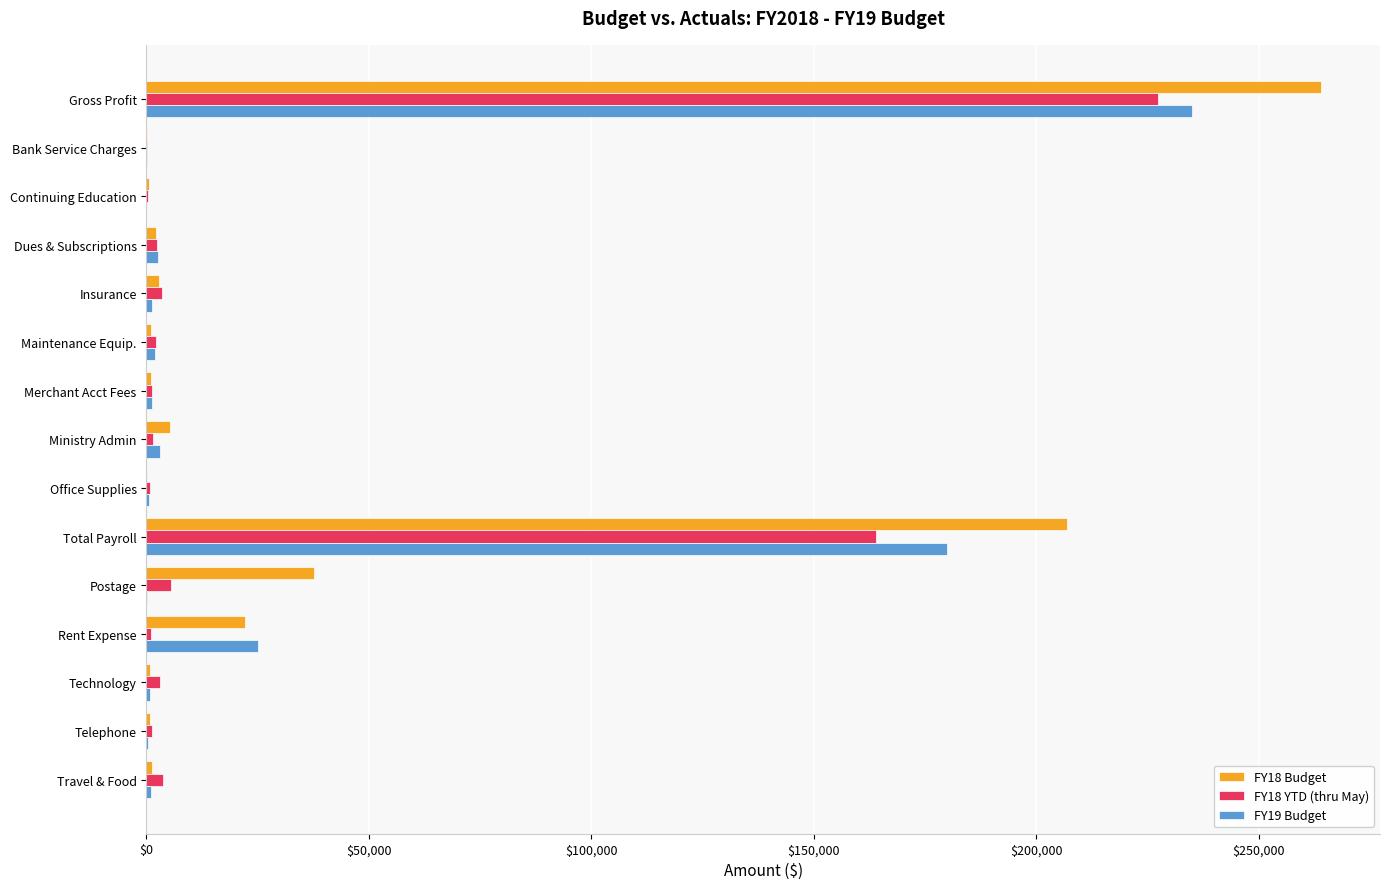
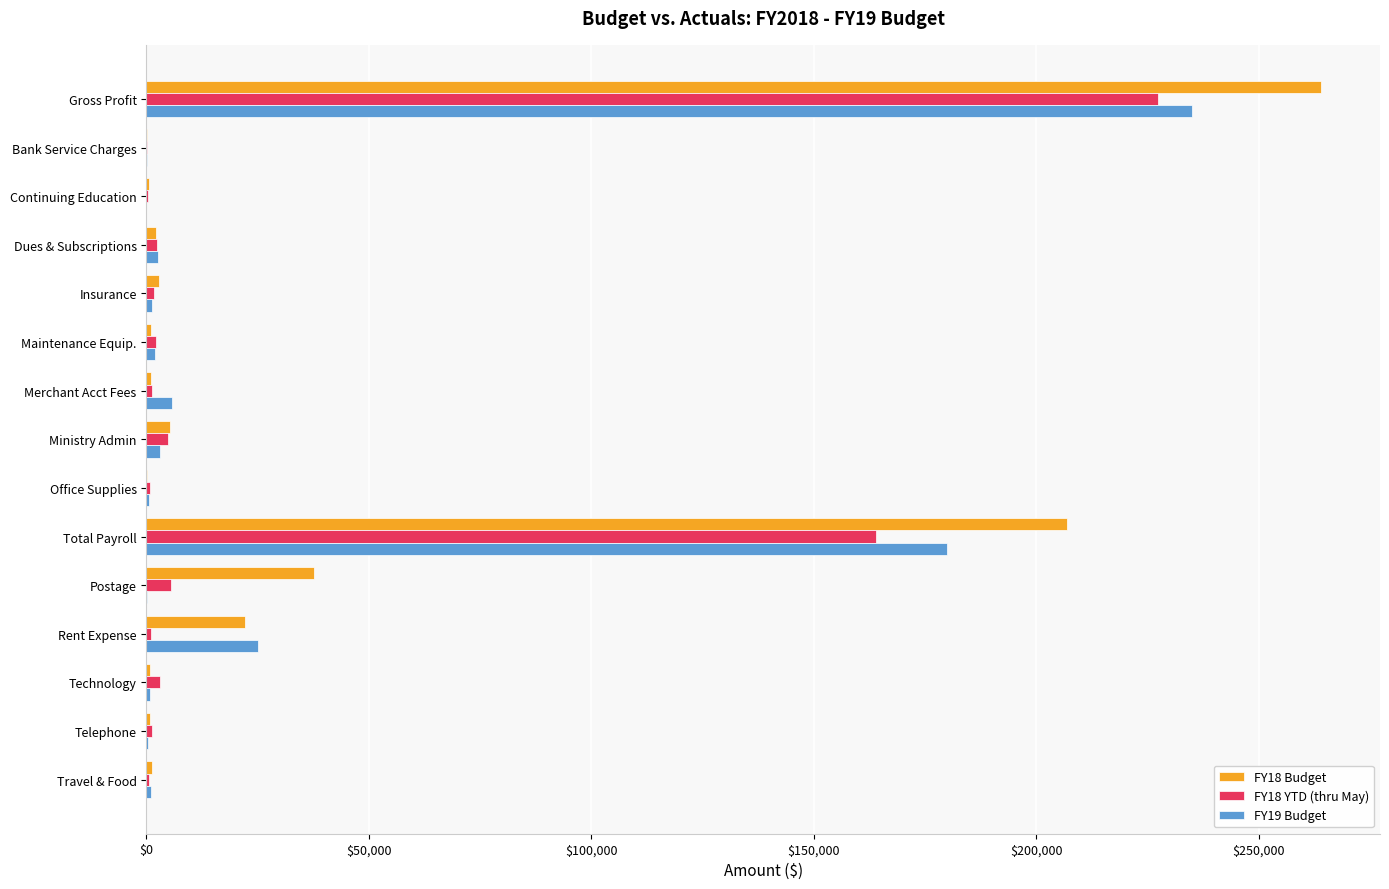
  {
    "FY18 Budget": {
      "Gross Profit": "$264,000",
      "Continuing Education": "$1,000",
      "Dues & Subscriptions": "$2,000",
      "Insurance": "$3,000",
      "Maintenance Equip.": "$1,000",
      "Merchant Acct Fees": "$1,000",
      "Ministry Admin": "$5,000",
      "Total Payroll": "$207,000",
      "Postage": "$38,000",
      "Rent Expense": "$22,000",
      "Technology": "$1,000",
      "Telephone": "$1,000",
      "Travel & Food": "$1,000"
    },
    "FY18 YTD (thru May)": {
      "Gross Profit": "$227,000",
      "Dues & Subscriptions": "$2,000",
-     "Insurance": "$4,000",
+     "Insurance": "$2,000",
      "Maintenance Equip.": "$2,000",
      "Merchant Acct Fees": "$1,000",
-     "Ministry Admin": "$2,000",
+     "Ministry Admin": "$5,000",
      "Office Supplies": "$1,000",
      "Total Payroll": "$164,000",
      "Postage": "$5,000",
      "Rent Expense": "$1,000",
      "Technology": "$3,000",
      "Telephone": "$1,000",
-     "Travel & Food": "$4,000"
+     "Travel & Food": "$0"
    },
    "FY19 Budget": {
      "Gross Profit": "$235,000",
      "Continuing Education": "$0",
      "Dues & Subscriptions": "$3,000",
      "Insurance": "$1,000",
      "Maintenance Equip.": "$2,000",
-     "Merchant Acct Fees": "$1,000",
+     "Merchant Acct Fees": "$6,000",
      "Ministry Admin": "$3,000",
      "Total Payroll": "$180,000",
      "Rent Expense": "$25,000",
      "Technology": "$1,000",
      "Travel & Food": "$1,000"
    }
  }
